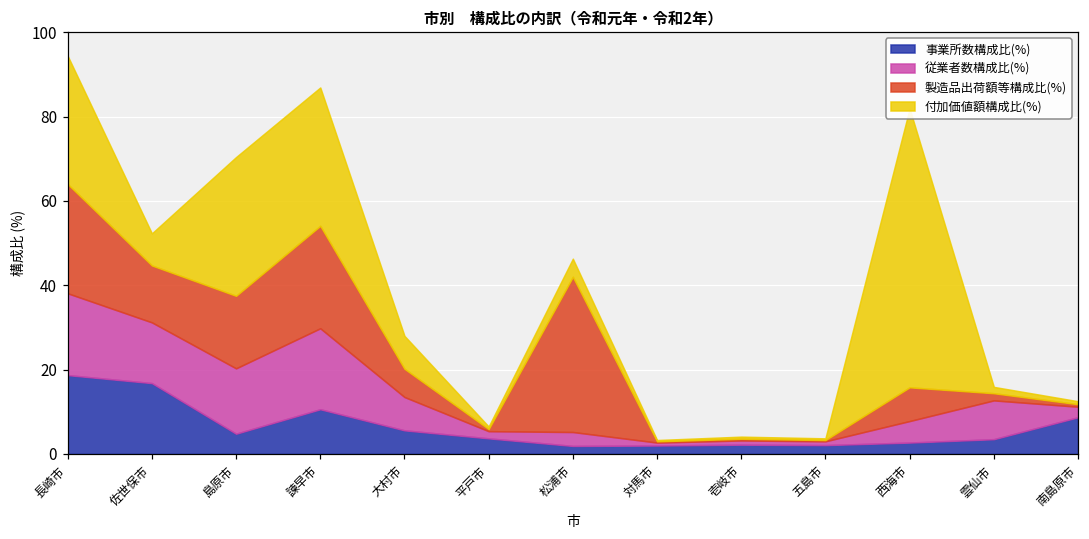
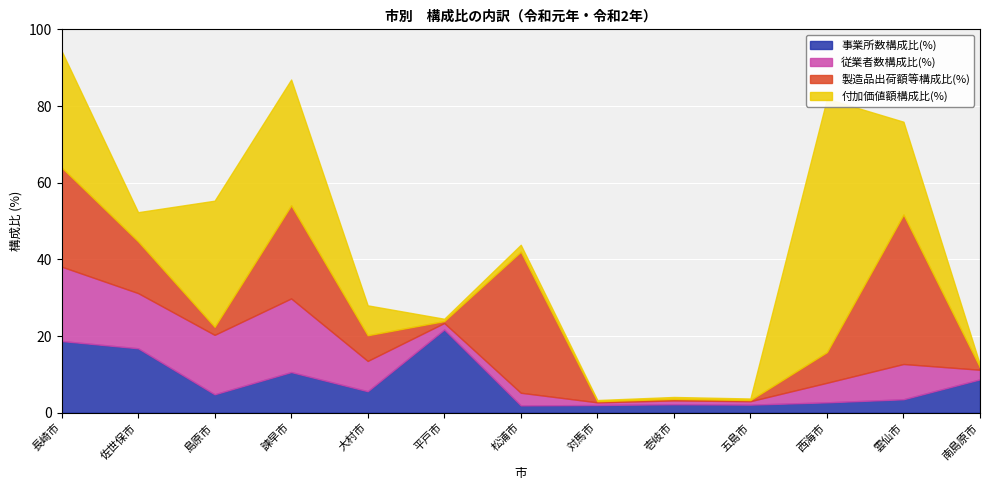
  {
    "事業所数構成比(%)": {
      "長崎市": 19,
      "佐世保市": 17,
      "島原市": 5,
      "諫早市": 11,
      "大村市": 6,
-     "平戸市": 4,
+     "平戸市": 22,
      "松浦市": 2,
      "対馬市": 2,
      "壱岐市": 2,
      "五島市": 2,
      "西海市": 3,
      "雲仙市": 4,
      "南島原市": 9
    },
    "従業者数構成比(%)": {
      "長崎市": 19,
      "佐世保市": 14,
      "島原市": 16,
      "諫早市": 19,
      "大村市": 8,
      "松浦市": 3,
      "西海市": 5,
      "雲仙市": 9
    },
    "製造品出荷額等構成比(%)": {
      "長崎市": 26,
      "佐世保市": 14,
-     "島原市": 17,
+     "島原市": 2,
      "諫早市": 24,
      "大村市": 7,
      "松浦市": 37,
      "西海市": 8,
-     "雲仙市": 2
+     "雲仙市": 39
    },
    "付加価値額構成比(%)": {
      "長崎市": 30,
      "佐世保市": 8,
      "島原市": 33,
      "諫早市": 33,
      "大村市": 8,
-     "松浦市": 4,
-     "雲仙市": 2,
+     "松浦市": 2,
+     "雲仙市": 24,
      "南島原市": 1
    }
  }
